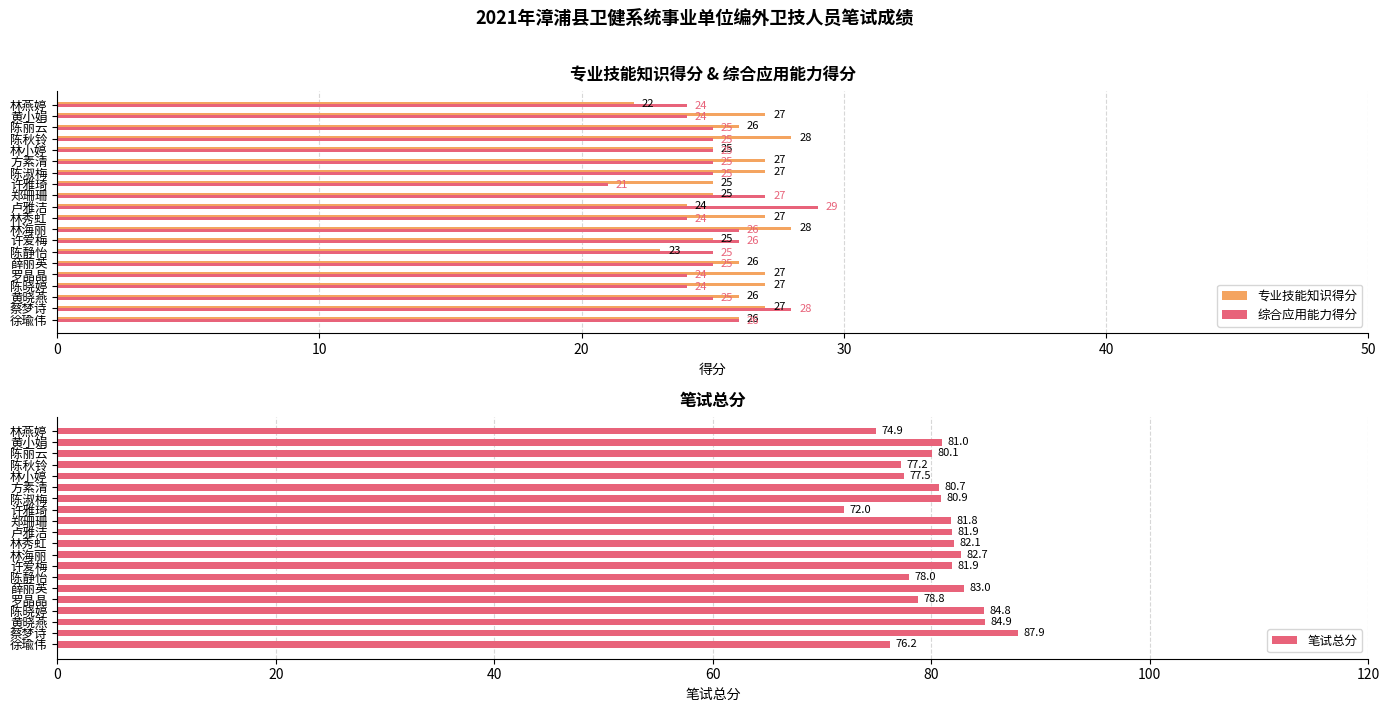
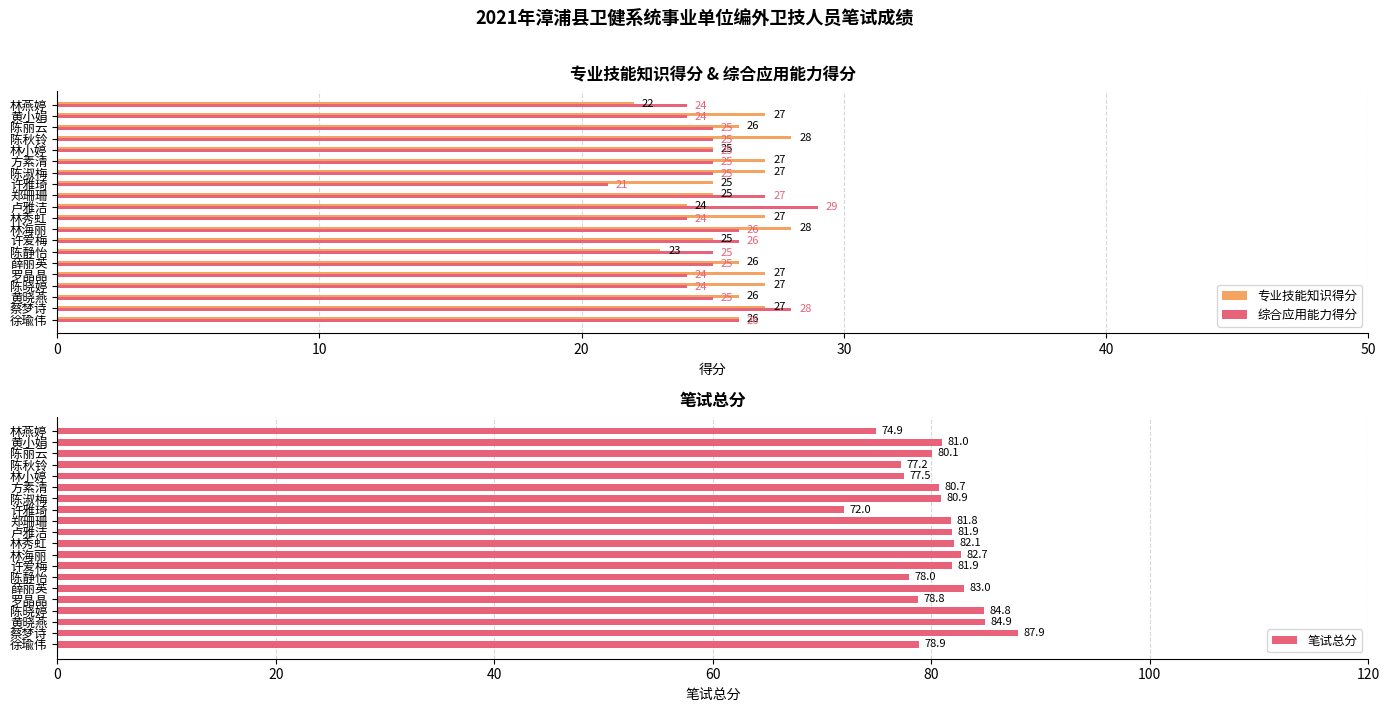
  {
    "专业技能知识得分 & 综合应用能力得分": {
      "专业技能知识得分": {
        "林燕婷": 22,
        "黄小娟": 27,
        "陈丽云": 26,
        "陈秋铃": 28,
        "方素清": 27,
        "陈淑梅": 27,
        "许雅琦": 25,
        "郑珊珊": 25,
        "卢雅洁": 24,
        "林秀虹": 27,
        "林海丽": 28,
        "许爱梅": 25,
        "陈静怡": 23,
        "薛丽英": 26,
        "罗晶晶": 27,
        "陈晓婷": 27,
        "黄晓燕": 26,
        "蔡梦诗": 27
      },
      "综合应用能力得分": {
        "林燕婷": 24,
        "黄小娟": 24,
        "陈丽云": 25,
        "陈秋铃": 25,
        "方素清": 25,
        "陈淑梅": 25,
        "许雅琦": 21,
        "郑珊珊": 27,
        "卢雅洁": 29,
        "林秀虹": 24,
        "林海丽": 26,
        "许爱梅": 26,
        "陈静怡": 25,
        "薛丽英": 25,
        "罗晶晶": 24,
        "陈晓婷": 24,
        "黄晓燕": 25,
        "蔡梦诗": 28
      }
    },
    "笔试总分": {
      "林燕婷": 74.9,
      "黄小娟": 81.0,
      "陈丽云": 80.1,
      "陈秋铃": 77.2,
      "林小婷": 77.5,
      "方素清": 80.7,
      "陈淑梅": 80.9,
      "许雅琦": 72.0,
      "郑珊珊": 81.8,
      "卢雅洁": 81.9,
      "林秀虹": 82.1,
      "林海丽": 82.7,
      "许爱梅": 81.9,
      "陈静怡": 78.0,
      "薛丽英": 83.0,
      "罗晶晶": 78.8,
      "陈晓婷": 84.8,
      "黄晓燕": 84.9,
      "蔡梦诗": 87.9,
-     "徐瑜伟": 76.2
+     "徐瑜伟": 78.9
    }
  }
